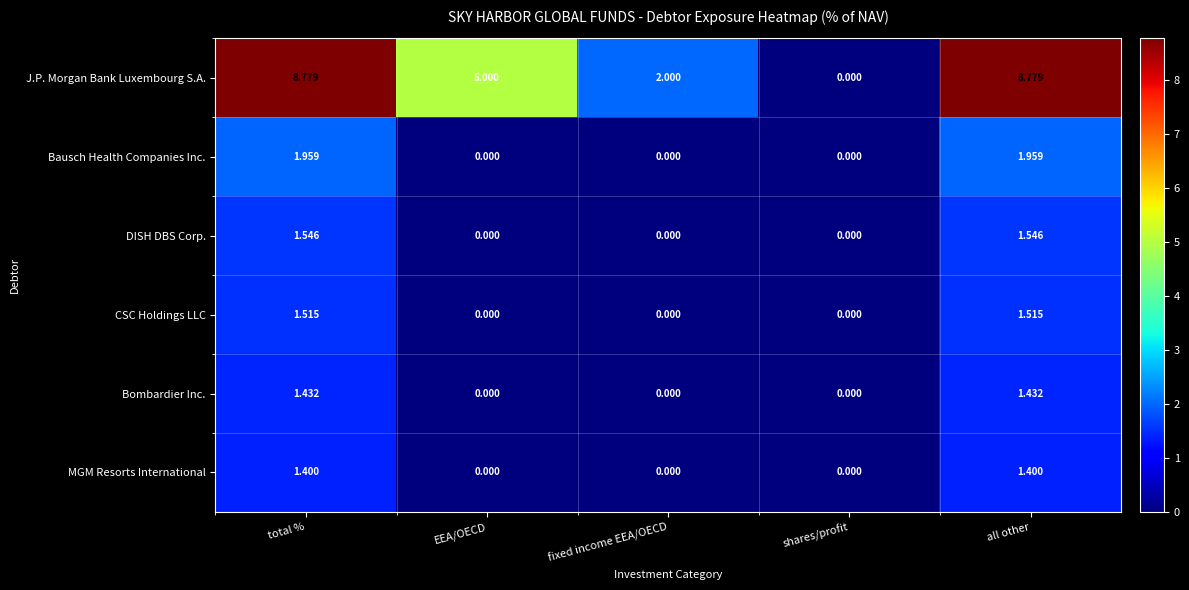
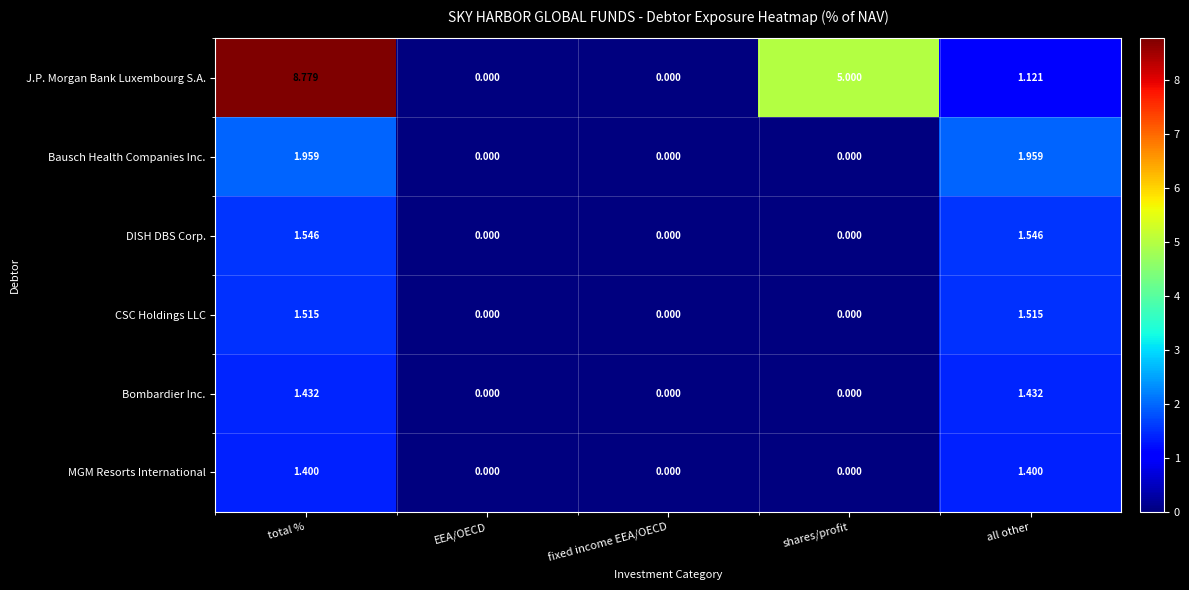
  {
    "J.P. Morgan Bank Luxembourg S.A.": {
      "total %": 8.779,
-     "EEA/OECD": 5.000,
-     "fixed income EEA/OECD": 2.000,
-     "shares/profit": 0.000,
-     "all other": 8.779
+     "EEA/OECD": 0.000,
+     "fixed income EEA/OECD": 0.000,
+     "shares/profit": 5.000,
+     "all other": 1.121
    },
    "Bausch Health Companies Inc.": {
      "total %": 1.959,
      "EEA/OECD": 0.000,
      "fixed income EEA/OECD": 0.000,
      "shares/profit": 0.000,
      "all other": 1.959
    },
    "DISH DBS Corp.": {
      "total %": 1.546,
      "EEA/OECD": 0.000,
      "fixed income EEA/OECD": 0.000,
      "shares/profit": 0.000,
      "all other": 1.546
    },
    "CSC Holdings LLC": {
      "total %": 1.515,
      "EEA/OECD": 0.000,
      "fixed income EEA/OECD": 0.000,
      "shares/profit": 0.000,
      "all other": 1.515
    },
    "Bombardier Inc.": {
      "total %": 1.432,
      "EEA/OECD": 0.000,
      "fixed income EEA/OECD": 0.000,
      "shares/profit": 0.000,
      "all other": 1.432
    },
    "MGM Resorts International": {
      "total %": 1.400,
      "EEA/OECD": 0.000,
      "fixed income EEA/OECD": 0.000,
      "shares/profit": 0.000,
      "all other": 1.400
    }
  }
